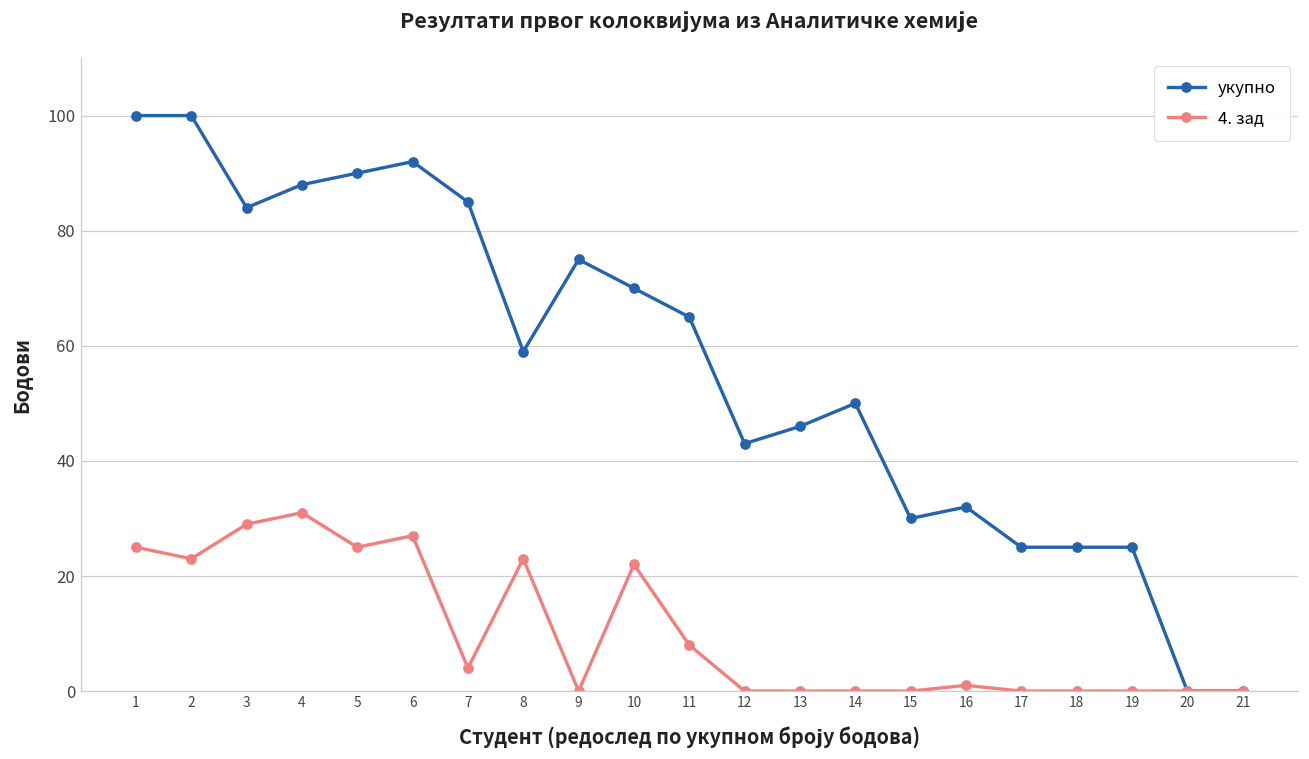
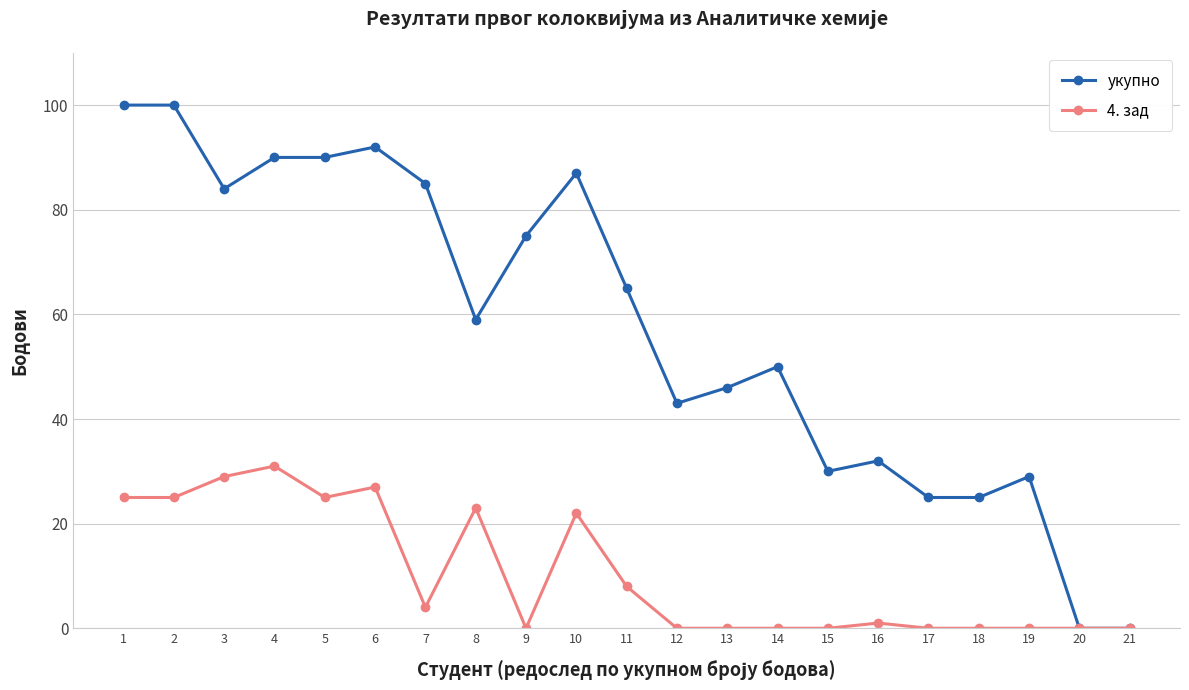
  {
    "укупно": {
      "1": 100,
      "2": 100,
      "3": 84,
-     "4": 88,
+     "4": 90,
      "5": 90,
      "6": 92,
      "7": 85,
      "8": 59,
      "9": 75,
-     "10": 70,
+     "10": 87,
      "11": 65,
      "12": 43,
      "13": 46,
      "14": 50,
      "15": 30,
      "16": 32,
      "17": 25,
      "18": 25,
-     "19": 25
+     "19": 29
    },
    "4. зад": {
      "1": 25,
-     "2": 23,
+     "2": 25,
      "3": 29,
      "4": 31,
      "5": 25,
      "6": 27,
      "7": 4,
      "8": 23,
      "9": 0,
      "10": 22,
      "11": 8,
      "12": 0,
      "13": 0,
      "14": 0,
      "15": 0,
      "16": 1,
      "17": 0,
      "18": 0,
      "19": 0
    }
  }
